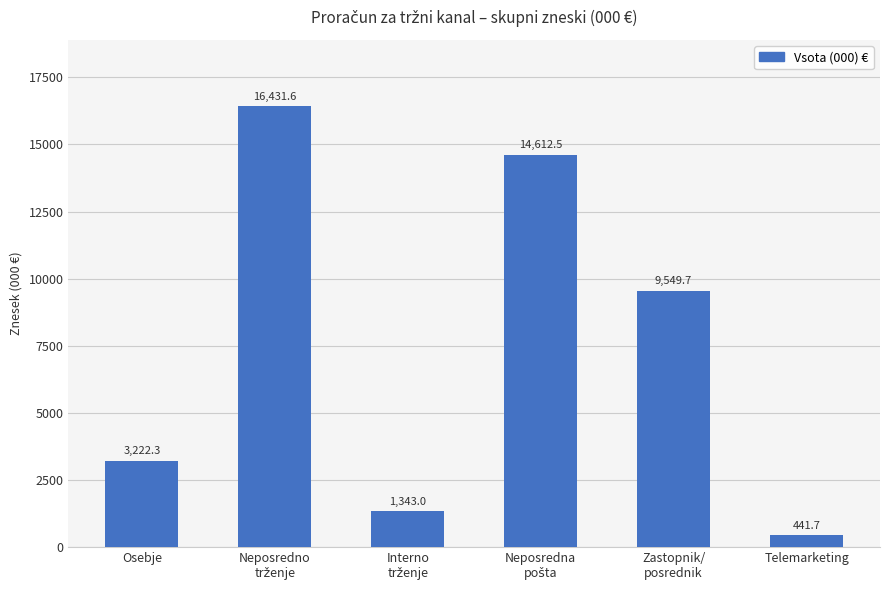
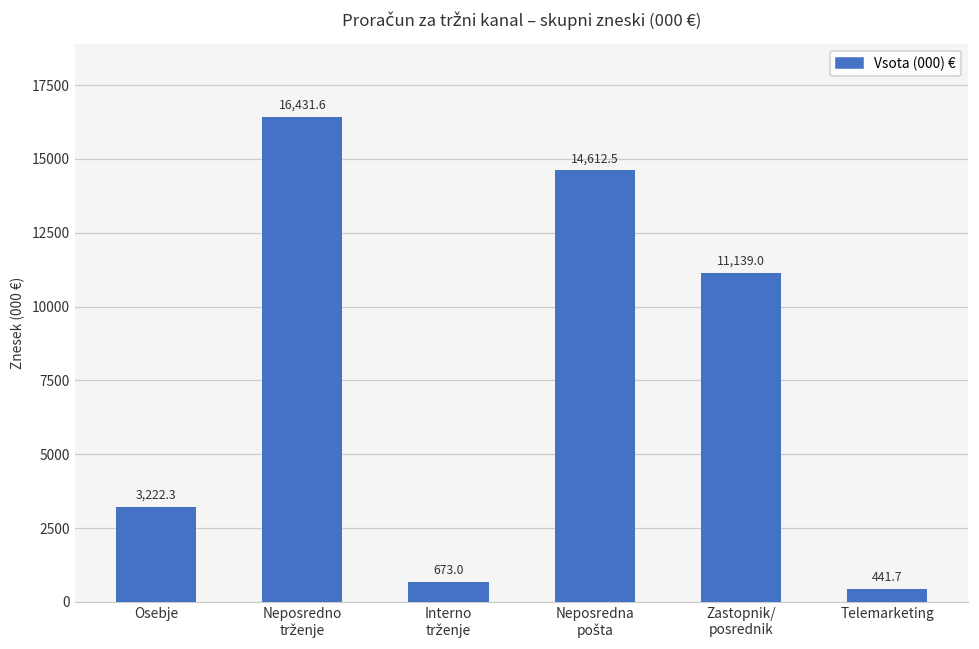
  {
    "Osebje": "3,222.3",
    "Neposredno trženje": "16,431.6",
-   "Interno trženje": "1,343.0",
+   "Interno trženje": "673.0",
    "Neposredna pošta": "14,612.5",
-   "Zastopnik/ posrednik": "9,549.7",
+   "Zastopnik/ posrednik": "11,139.0",
    "Telemarketing": "441.7"
  }
